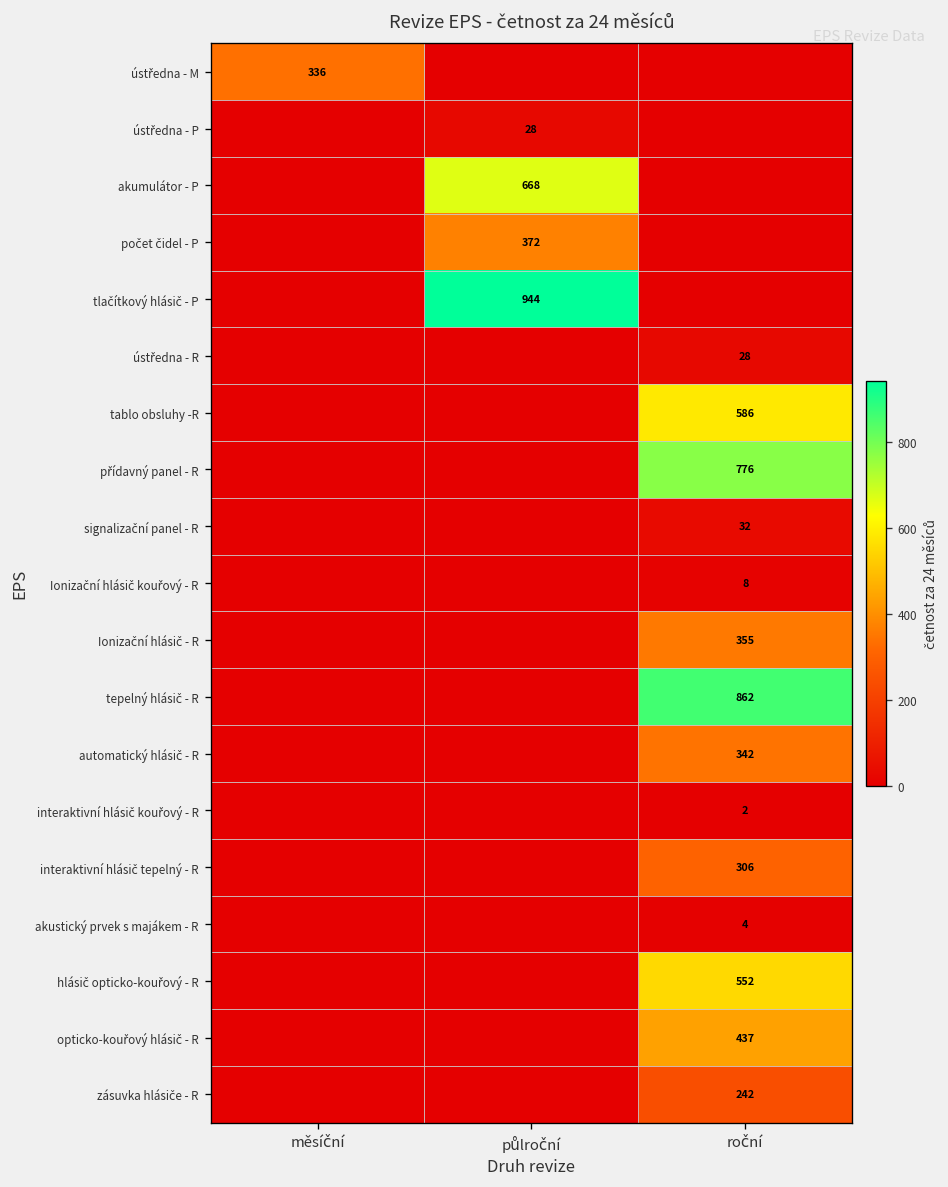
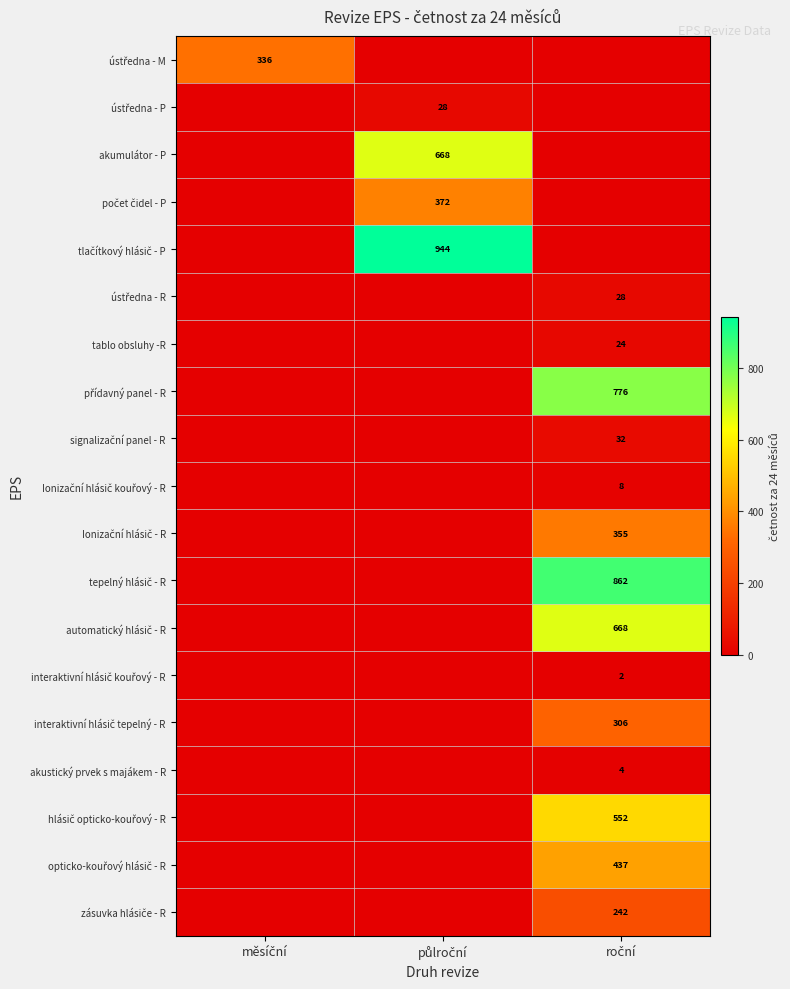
  {
    "ústředna - M": {
      "měsíční": 336
    },
    "ústředna - P": {
      "půlroční": 28
    },
    "akumulátor - P": {
      "půlroční": 668
    },
    "počet čidel - P": {
      "půlroční": 372
    },
    "tlačítkový hlásič - P": {
      "půlroční": 944
    },
    "ústředna - R": {
      "roční": 28
    },
    "tablo obsluhy -R": {
-     "roční": 586
+     "roční": 24
    },
    "přídavný panel - R": {
      "roční": 776
    },
    "signalizační panel - R": {
      "roční": 32
    },
    "Ionizační hlásič kouřový - R": {
      "roční": 8
    },
    "Ionizační hlásič - R": {
      "roční": 355
    },
    "tepelný hlásič - R": {
      "roční": 862
    },
    "automatický hlásič - R": {
-     "roční": 342
+     "roční": 668
    },
    "interaktivní hlásič kouřový - R": {
      "roční": 2
    },
    "interaktivní hlásič tepelný - R": {
      "roční": 306
    },
    "akustický prvek s majákem - R": {
      "roční": 4
    },
    "hlásič opticko-kouřový - R": {
      "roční": 552
    },
    "opticko-kouřový hlásič - R": {
      "roční": 437
    },
    "zásuvka hlásiče - R": {
      "roční": 242
    }
  }
